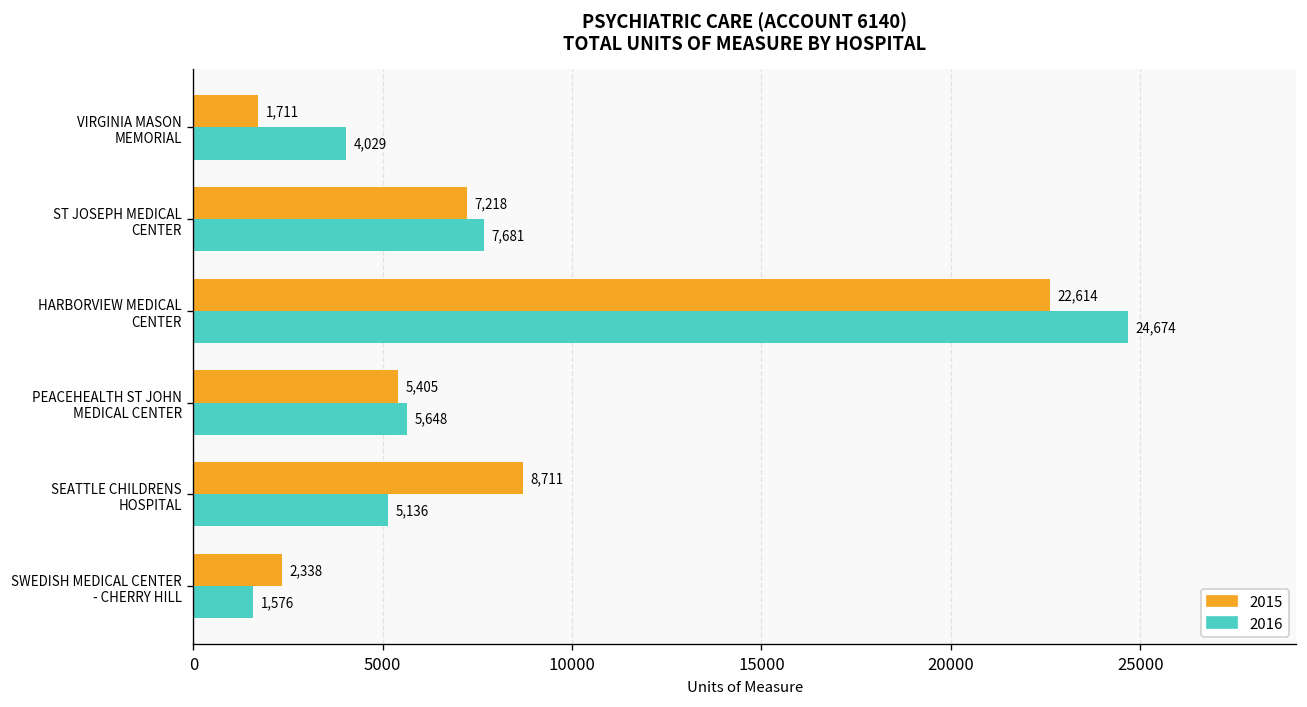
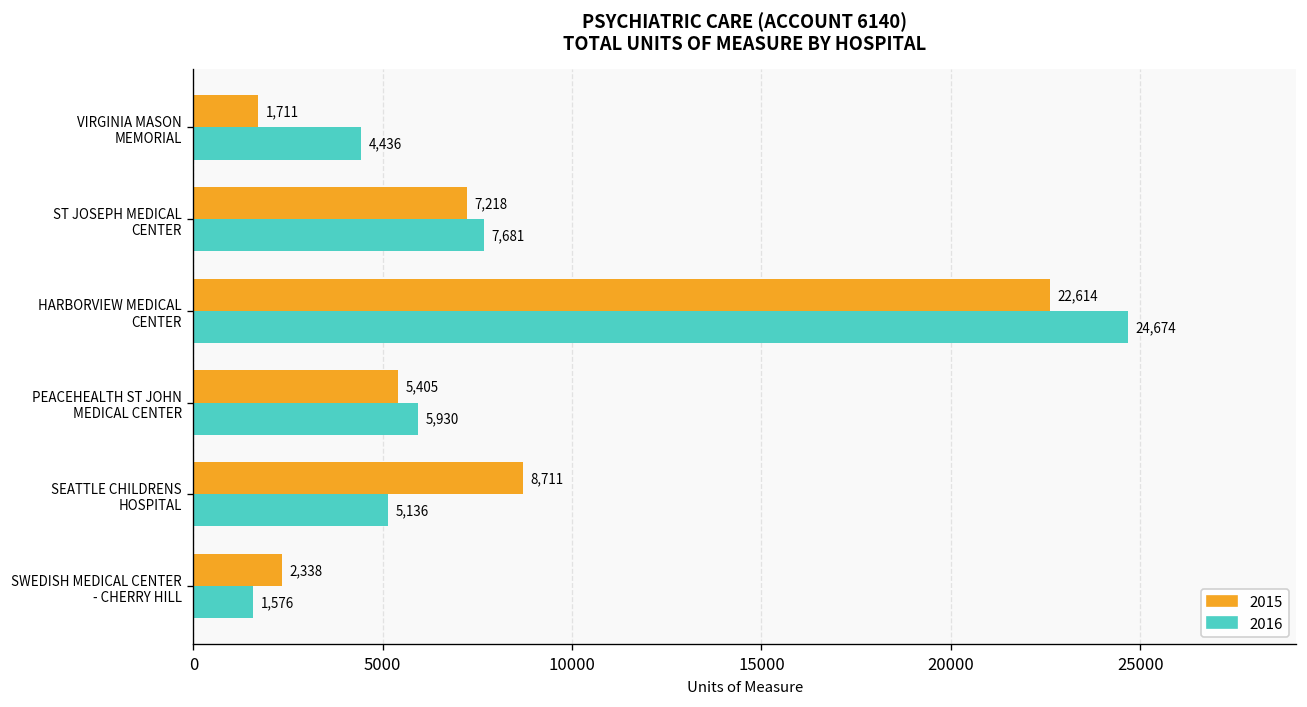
  {
    "2015": {
      "VIRGINIA MASON MEMORIAL": "1,711",
      "ST JOSEPH MEDICAL CENTER": "7,218",
      "HARBORVIEW MEDICAL CENTER": "22,614",
      "PEACEHEALTH ST JOHN MEDICAL CENTER": "5,405",
      "SEATTLE CHILDRENS HOSPITAL": "8,711",
      "SWEDISH MEDICAL CENTER - CHERRY HILL": "2,338"
    },
    "2016": {
-     "VIRGINIA MASON MEMORIAL": "4,029",
+     "VIRGINIA MASON MEMORIAL": "4,436",
      "ST JOSEPH MEDICAL CENTER": "7,681",
      "HARBORVIEW MEDICAL CENTER": "24,674",
-     "PEACEHEALTH ST JOHN MEDICAL CENTER": "5,648",
+     "PEACEHEALTH ST JOHN MEDICAL CENTER": "5,930",
      "SEATTLE CHILDRENS HOSPITAL": "5,136",
      "SWEDISH MEDICAL CENTER - CHERRY HILL": "1,576"
    }
  }
